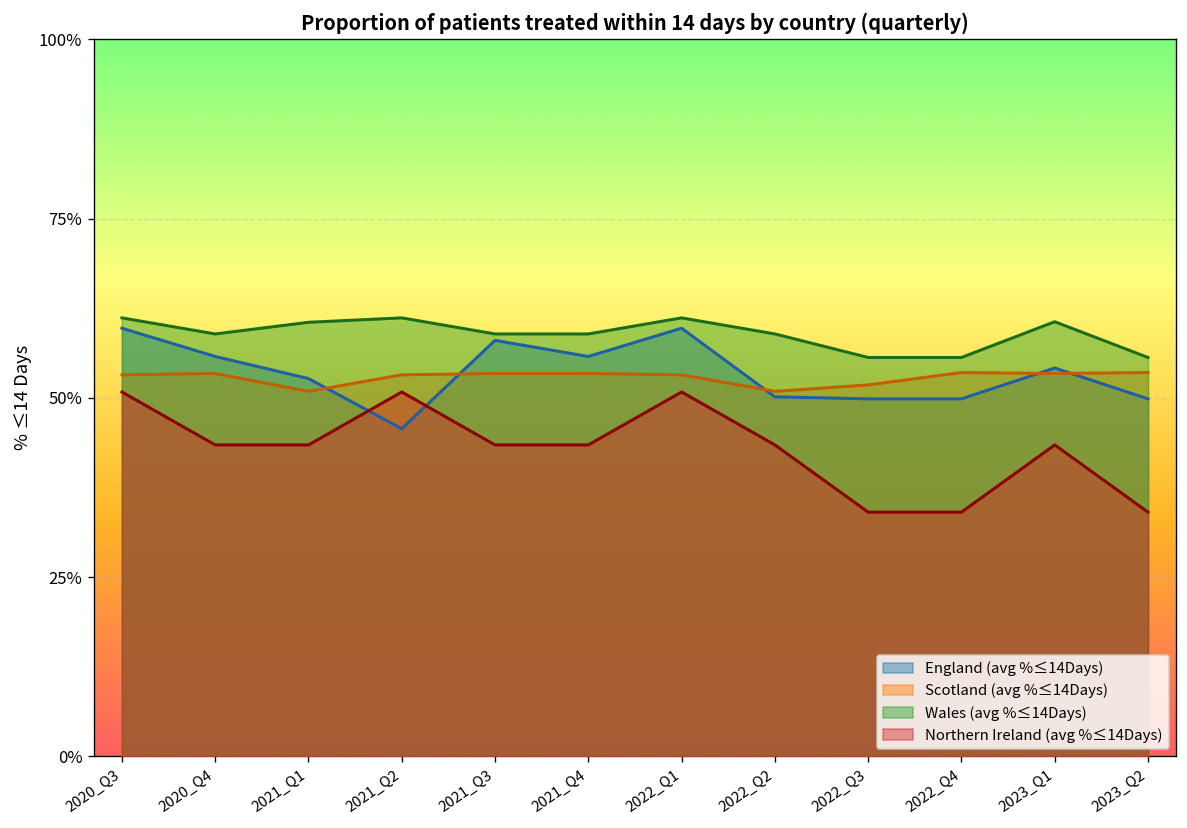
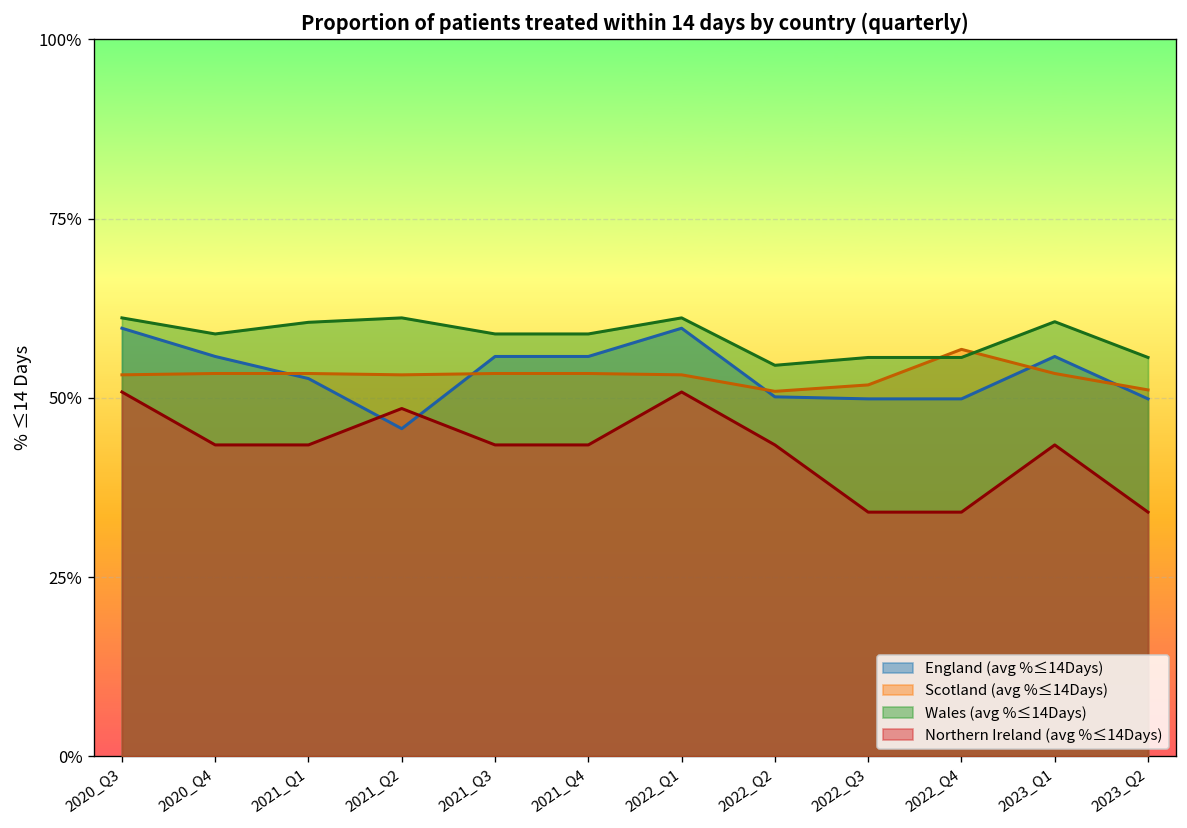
  {
    "England (avg %≤14Days)": {
      "2020_Q3": "60%",
      "2020_Q4": "56%",
      "2021_Q1": "53%",
      "2021_Q2": "46%",
-     "2021_Q3": "58%",
+     "2021_Q3": "56%",
      "2021_Q4": "56%",
      "2022_Q1": "60%",
      "2022_Q2": "50%",
      "2022_Q3": "50%",
      "2022_Q4": "50%",
-     "2023_Q1": "54%",
+     "2023_Q1": "56%",
      "2023_Q2": "50%"
    },
    "Scotland (avg %≤14Days)": {
      "2020_Q3": "53%",
      "2020_Q4": "53%",
-     "2021_Q1": "51%",
+     "2021_Q1": "53%",
      "2021_Q2": "53%",
      "2021_Q3": "53%",
      "2021_Q4": "53%",
      "2022_Q1": "53%",
      "2022_Q2": "51%",
      "2022_Q3": "52%",
-     "2022_Q4": "54%",
+     "2022_Q4": "57%",
      "2023_Q1": "53%",
-     "2023_Q2": "54%"
+     "2023_Q2": "51%"
    },
    "Wales (avg %≤14Days)": {
      "2020_Q3": "61%",
      "2020_Q4": "59%",
      "2021_Q1": "61%",
      "2021_Q2": "61%",
      "2021_Q3": "59%",
      "2021_Q4": "59%",
      "2022_Q1": "61%",
-     "2022_Q2": "59%",
+     "2022_Q2": "55%",
      "2022_Q3": "56%",
      "2022_Q4": "56%",
      "2023_Q1": "61%",
      "2023_Q2": "56%"
    },
    "Northern Ireland (avg %≤14Days)": {
      "2020_Q3": "51%",
      "2020_Q4": "43%",
      "2021_Q1": "43%",
-     "2021_Q2": "51%",
+     "2021_Q2": "49%",
      "2021_Q3": "43%",
      "2021_Q4": "43%",
      "2022_Q1": "51%",
      "2022_Q2": "43%",
      "2022_Q3": "34%",
      "2022_Q4": "34%",
      "2023_Q1": "43%",
      "2023_Q2": "34%"
    }
  }
